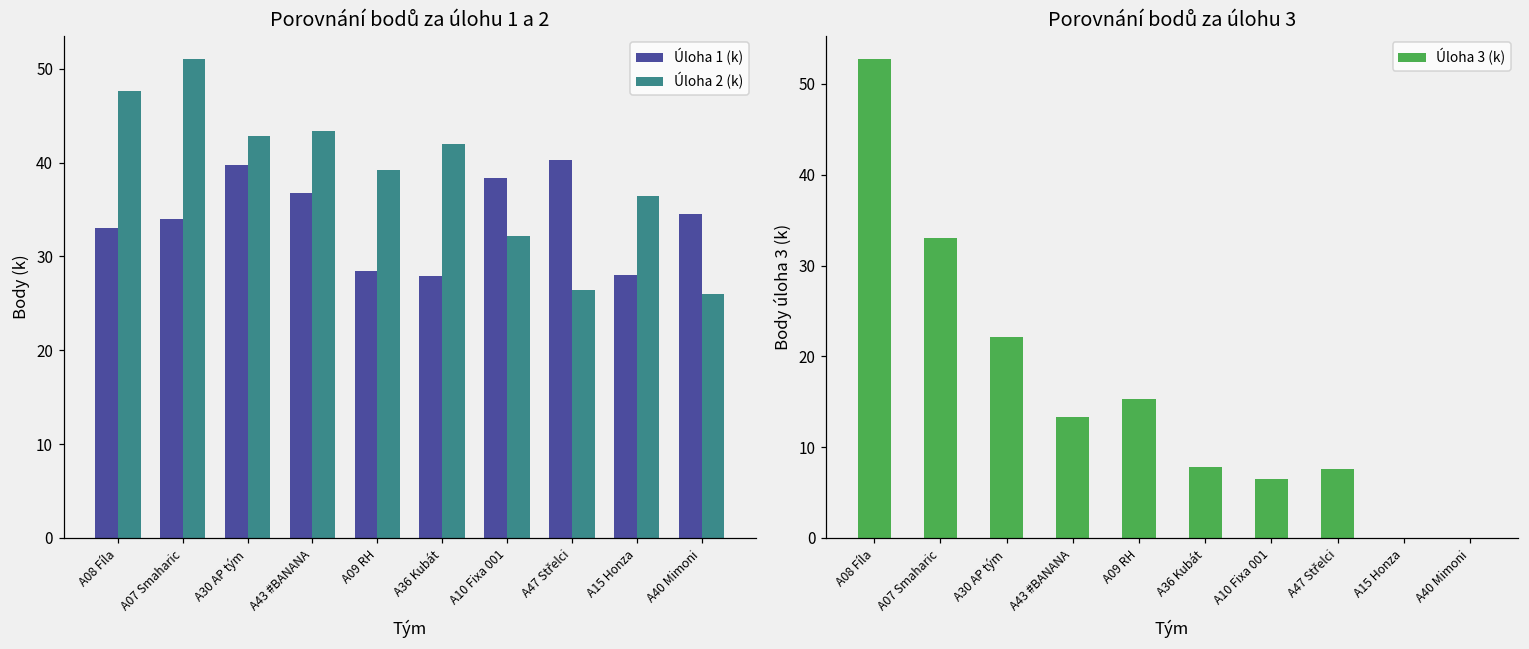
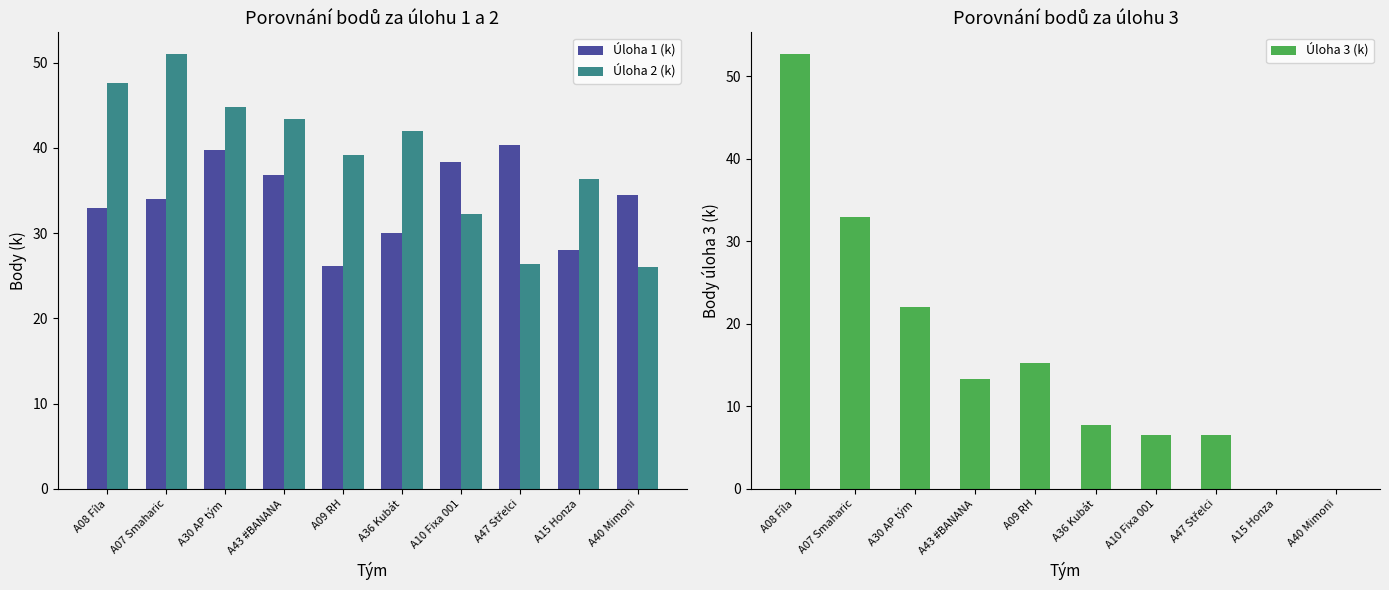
  {
    "Porovnání bodů za úlohu 1 a 2": {
      "Úloha 1 (k)": {
        "A08 Fíla": 33,
        "A07 Smaharic": 34,
        "A30 AP tým": 40,
        "A43 #BANANA": 37,
-       "A09 RH": 29,
-       "A36 Kubát": 28,
+       "A09 RH": 26,
+       "A36 Kubát": 30,
        "A10 Fixa 001": 38,
        "A47 Střelci": 40,
        "A15 Honza": 28,
        "A40 Mimoni": 35
      },
      "Úloha 2 (k)": {
        "A08 Fíla": 48,
        "A07 Smaharic": 51,
-       "A30 AP tým": 43,
+       "A30 AP tým": 45,
        "A43 #BANANA": 43,
        "A09 RH": 39,
        "A36 Kubát": 42,
        "A10 Fixa 001": 32,
        "A47 Střelci": 26,
        "A15 Honza": 36,
        "A40 Mimoni": 26
      }
    },
    "Porovnání bodů za úlohu 3": {
      "A08 Fíla": 53,
      "A07 Smaharic": 33,
      "A30 AP tým": 22,
      "A43 #BANANA": 13,
      "A09 RH": 15,
      "A36 Kubát": 8,
      "A10 Fixa 001": 7,
-     "A47 Střelci": 8,
+     "A47 Střelci": 7,
      "A15 Honza": 0,
      "A40 Mimoni": 0
    }
  }
